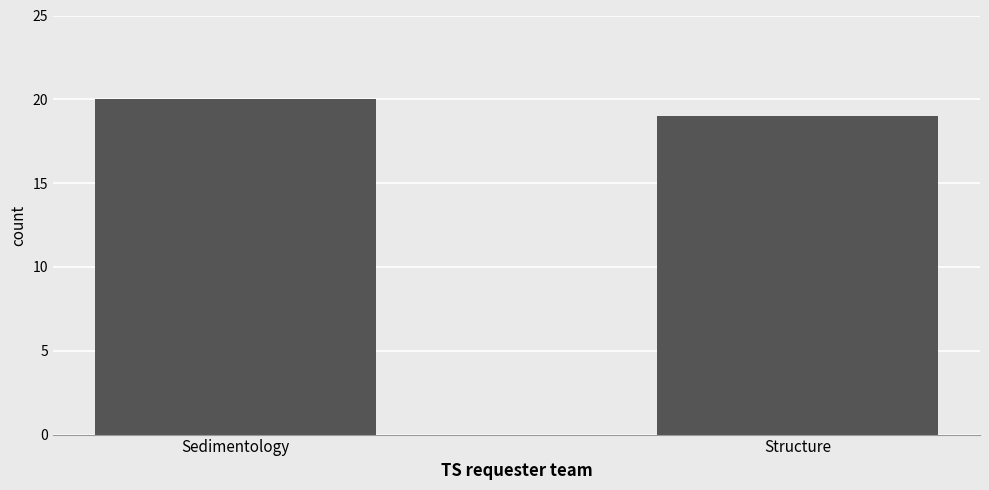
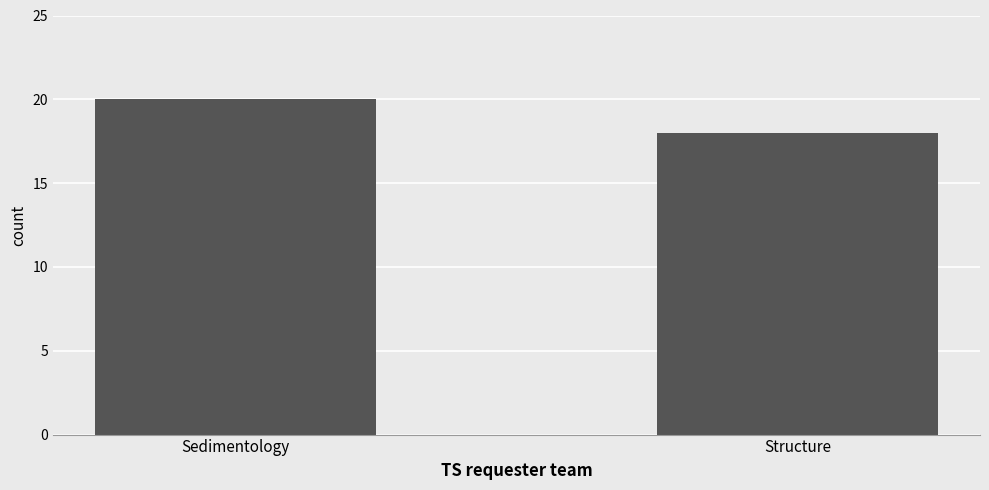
  {
    "Sedimentology": 20,
-   "Structure": 19
+   "Structure": 18
  }
